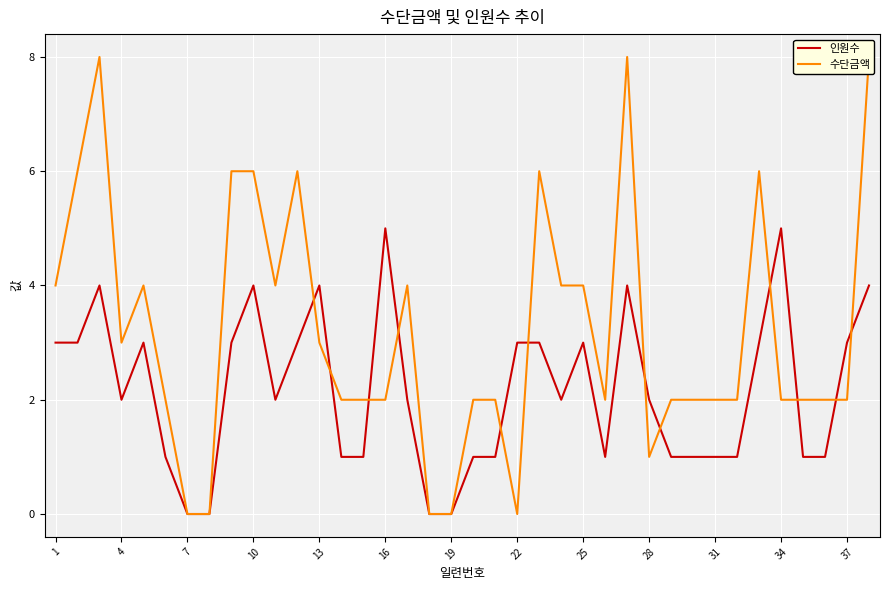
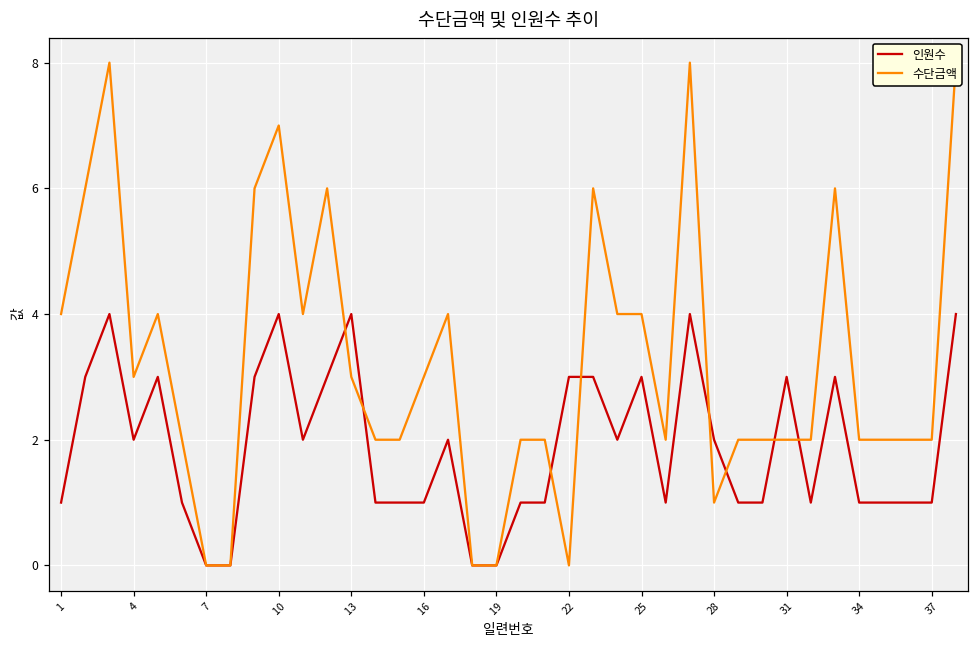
  {
    "인원수": {
-     "1": 3,
+     "1": 1,
      "4": 2,
      "10": 4,
      "13": 4,
-     "16": 5,
+     "16": 1,
      "22": 3,
      "25": 3,
      "28": 2,
-     "31": 1,
-     "34": 5,
-     "37": 3
+     "31": 3,
+     "34": 1,
+     "37": 1
    },
    "수단금액": {
      "1": 4,
      "4": 3,
-     "10": 6,
+     "10": 7,
      "13": 3,
-     "16": 2,
+     "16": 3,
      "22": 0,
      "25": 4,
      "28": 1,
      "31": 2,
      "34": 2,
      "37": 2
    }
  }
